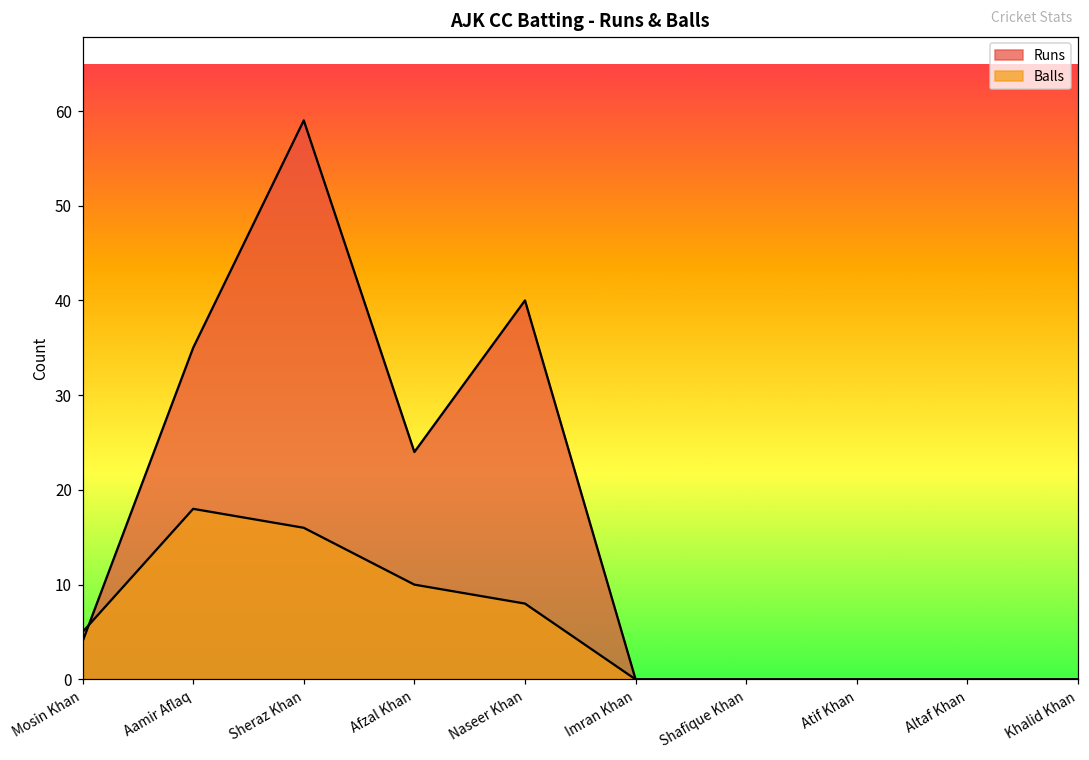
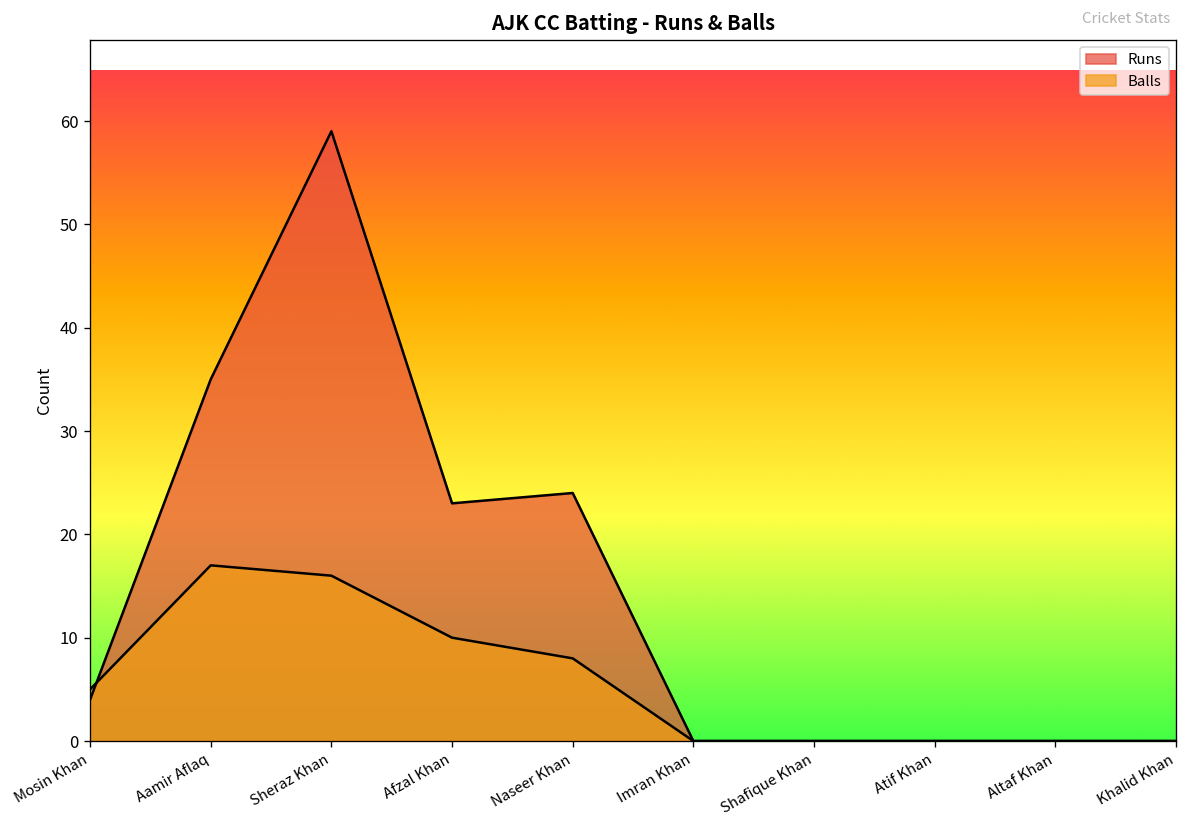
  {
    "Runs": {
      "Mosin Khan": 4,
      "Aamir Aflaq": 35,
      "Sheraz Khan": 59,
-     "Afzal Khan": 24,
-     "Naseer Khan": 40
+     "Afzal Khan": 23,
+     "Naseer Khan": 24
    },
    "Balls": {
      "Mosin Khan": 5,
-     "Aamir Aflaq": 18,
+     "Aamir Aflaq": 17,
      "Sheraz Khan": 16,
      "Afzal Khan": 10,
      "Naseer Khan": 8
    }
  }
